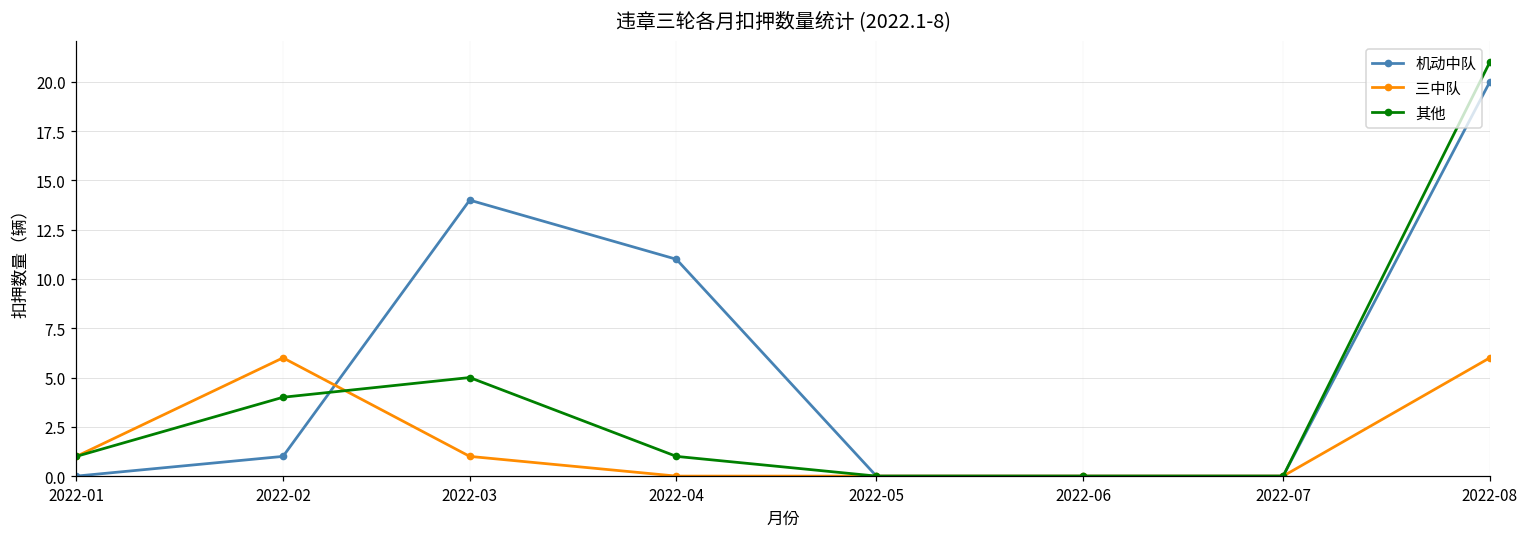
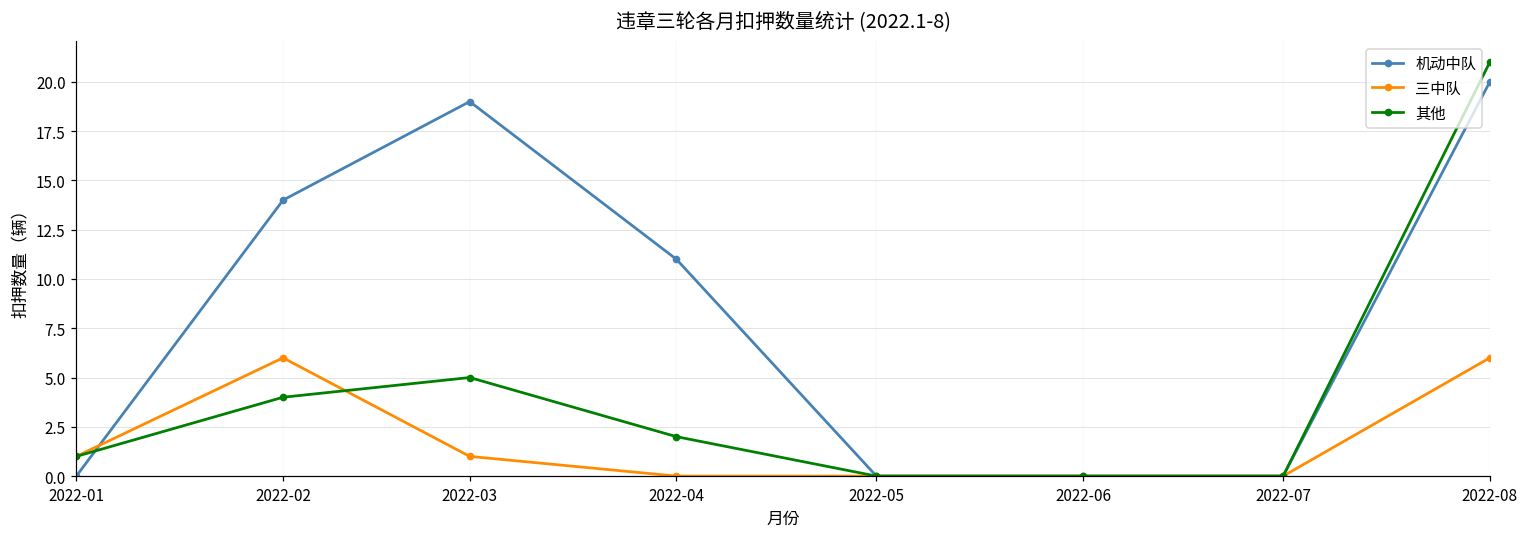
  {
    "机动中队": {
      "2022-01": 0,
-     "2022-02": 1,
-     "2022-03": 14,
+     "2022-02": 14,
+     "2022-03": 19,
      "2022-04": 11,
      "2022-08": 20
    },
    "三中队": {
      "2022-02": 6,
      "2022-03": 1,
      "2022-04": 0,
      "2022-08": 6
    },
    "其他": {
      "2022-02": 4,
      "2022-03": 5,
-     "2022-04": 1,
+     "2022-04": 2,
      "2022-08": 21
    }
  }
